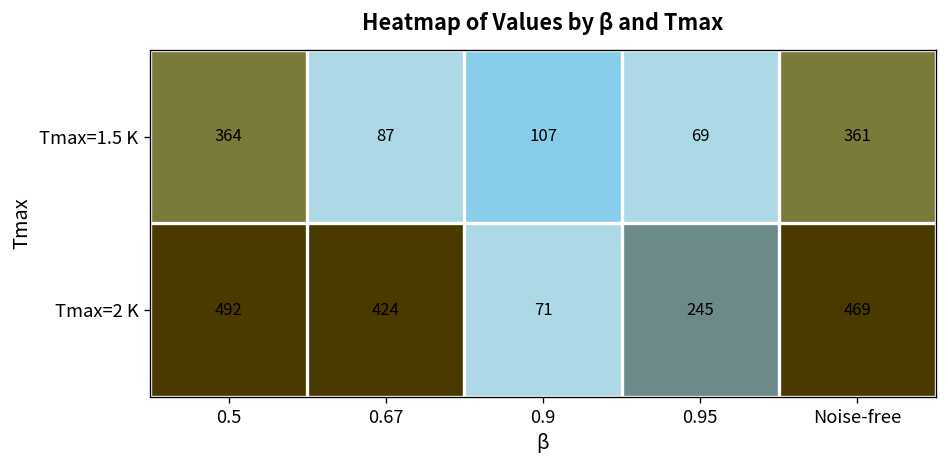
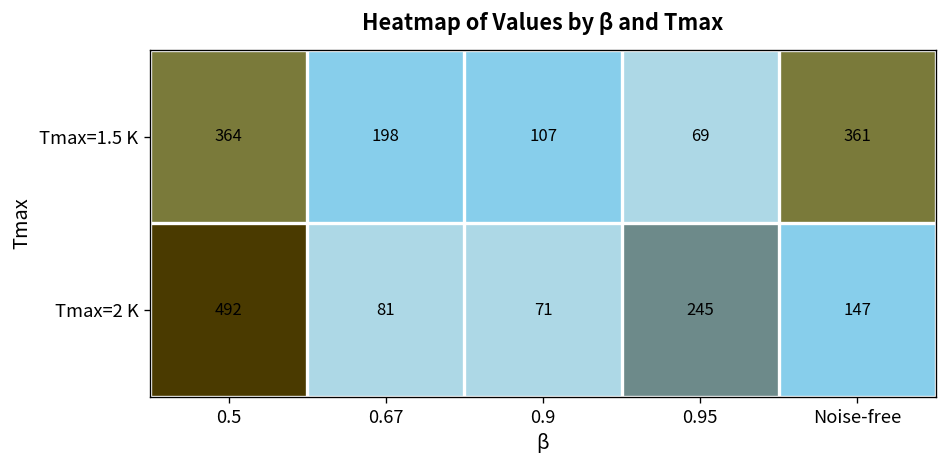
  {
    "Tmax=1.5 K": {
      "0.5": 364,
-     "0.67": 87,
+     "0.67": 198,
      "0.9": 107,
      "0.95": 69,
      "Noise-free": 361
    },
    "Tmax=2 K": {
      "0.5": 492,
-     "0.67": 424,
+     "0.67": 81,
      "0.9": 71,
      "0.95": 245,
-     "Noise-free": 469
+     "Noise-free": 147
    }
  }
